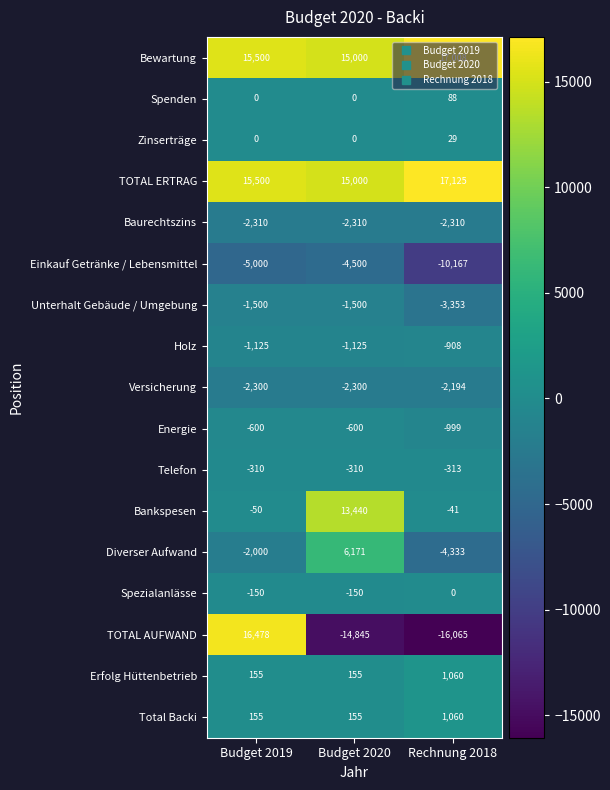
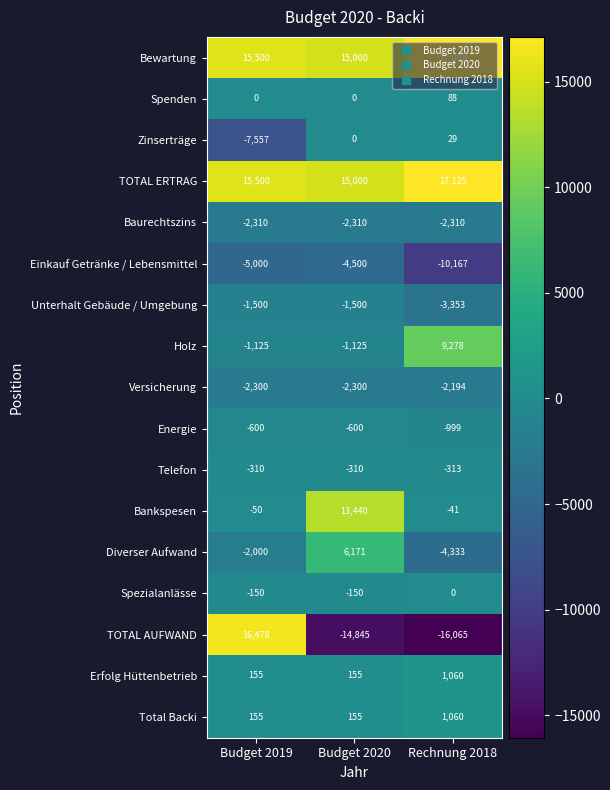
  {
    "Zinserträge": {
-     "Budget 2019": "0"
+     "Budget 2019": "-7,557"
    },
    "Holz": {
-     "Rechnung 2018": "-908"
+     "Rechnung 2018": "9,278"
    }
  }
